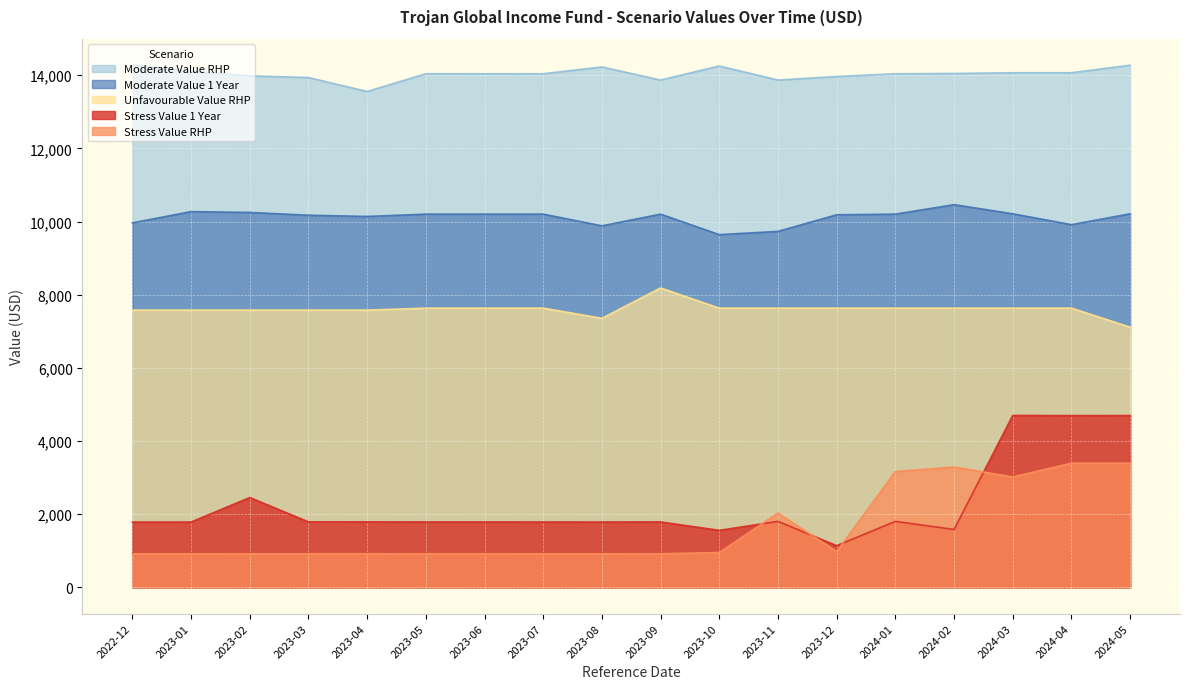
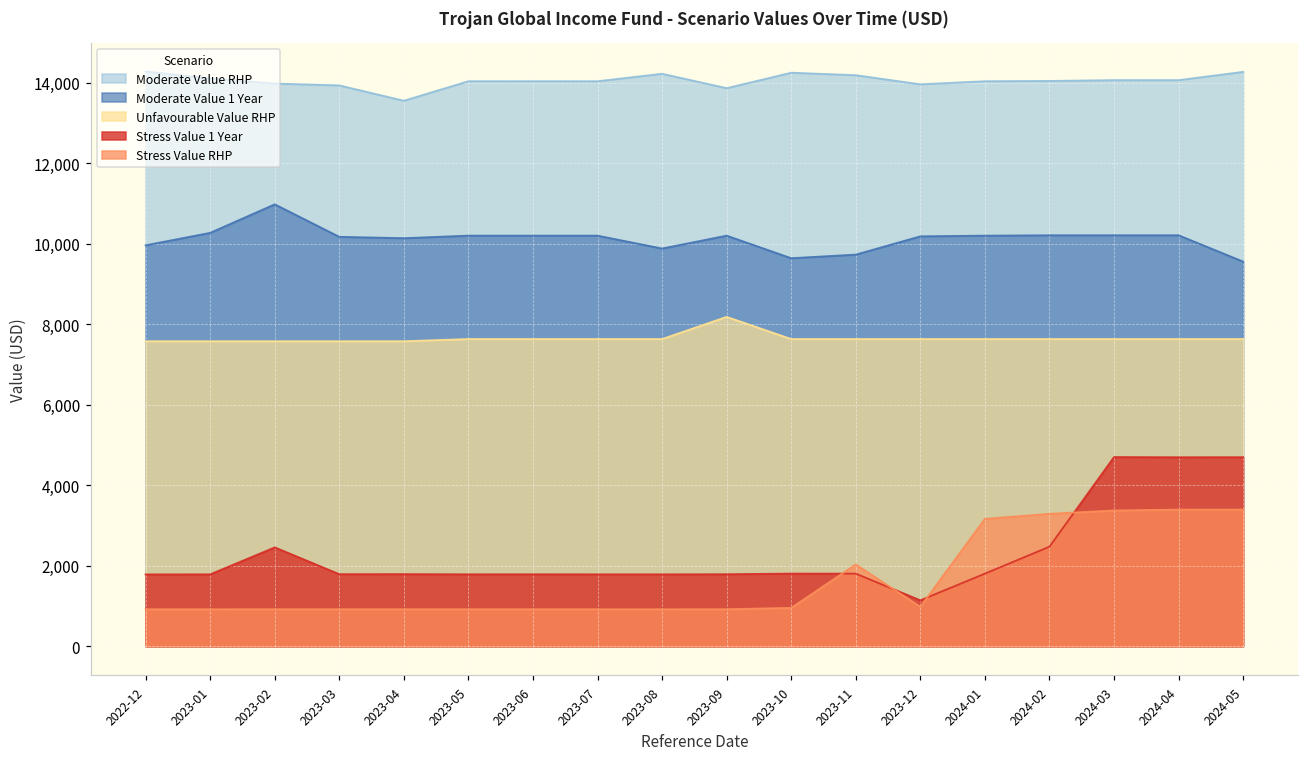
  {
    "Moderate Value RHP": {
      "2023-03": "13,900",
      "2023-04": "13,600",
      "2023-05": "14,000",
      "2023-06": "14,000",
      "2023-07": "14,000",
      "2023-08": "14,200",
      "2023-09": "13,900",
      "2023-10": "14,300",
-     "2023-11": "13,900",
+     "2023-11": "14,200",
      "2023-12": "14,000",
      "2024-01": "14,000",
      "2024-02": "14,000",
      "2024-03": "14,100",
      "2024-04": "14,100",
      "2024-05": "14,300"
    },
    "Moderate Value 1 Year": {
      "2022-12": "10,000",
      "2023-01": "10,300",
-     "2023-02": "10,300",
+     "2023-02": "11,000",
      "2023-03": "10,200",
      "2023-04": "10,100",
      "2023-05": "10,200",
      "2023-06": "10,200",
      "2023-07": "10,200",
      "2023-08": "9,900",
      "2023-09": "10,200",
      "2023-10": "9,600",
      "2023-11": "9,700",
      "2023-12": "10,200",
      "2024-01": "10,200",
-     "2024-02": "10,500",
+     "2024-02": "10,200",
      "2024-03": "10,200",
-     "2024-04": "9,900",
-     "2024-05": "10,200"
+     "2024-04": "10,200",
+     "2024-05": "9,600"
    },
    "Unfavourable Value RHP": {
      "2022-12": "7,600",
      "2023-01": "7,600",
      "2023-02": "7,600",
      "2023-03": "7,600",
      "2023-04": "7,600",
      "2023-05": "7,600",
      "2023-06": "7,600",
      "2023-07": "7,600",
-     "2023-08": "7,400",
+     "2023-08": "7,600",
      "2023-09": "8,200",
      "2023-10": "7,600",
      "2023-11": "7,600",
      "2023-12": "7,600",
      "2024-01": "7,600",
      "2024-02": "7,600",
      "2024-03": "7,600",
      "2024-04": "7,600",
-     "2024-05": "7,100"
+     "2024-05": "7,600"
    },
    "Stress Value 1 Year": {
      "2022-12": "1,800",
      "2023-01": "1,800",
      "2023-02": "2,500",
      "2023-03": "1,800",
      "2023-04": "1,800",
      "2023-05": "1,800",
      "2023-06": "1,800",
      "2023-07": "1,800",
      "2023-08": "1,800",
      "2023-09": "1,800",
-     "2023-10": "1,600",
+     "2023-10": "1,800",
      "2023-11": "1,800",
      "2023-12": "1,100",
      "2024-01": "1,800",
-     "2024-02": "1,600",
+     "2024-02": "2,500",
      "2024-03": "4,700",
      "2024-04": "4,700",
      "2024-05": "4,700"
    },
    "Stress Value RHP": {
      "2022-12": "900",
      "2023-01": "900",
      "2023-02": "900",
      "2023-03": "900",
      "2023-04": "900",
      "2023-05": "900",
      "2023-06": "900",
      "2023-07": "900",
      "2023-08": "900",
      "2023-09": "900",
      "2023-10": "1,000",
      "2023-11": "2,000",
      "2023-12": "1,000",
      "2024-01": "3,200",
      "2024-02": "3,300",
-     "2024-03": "3,000",
+     "2024-03": "3,400",
      "2024-04": "3,400",
      "2024-05": "3,400"
    }
  }
